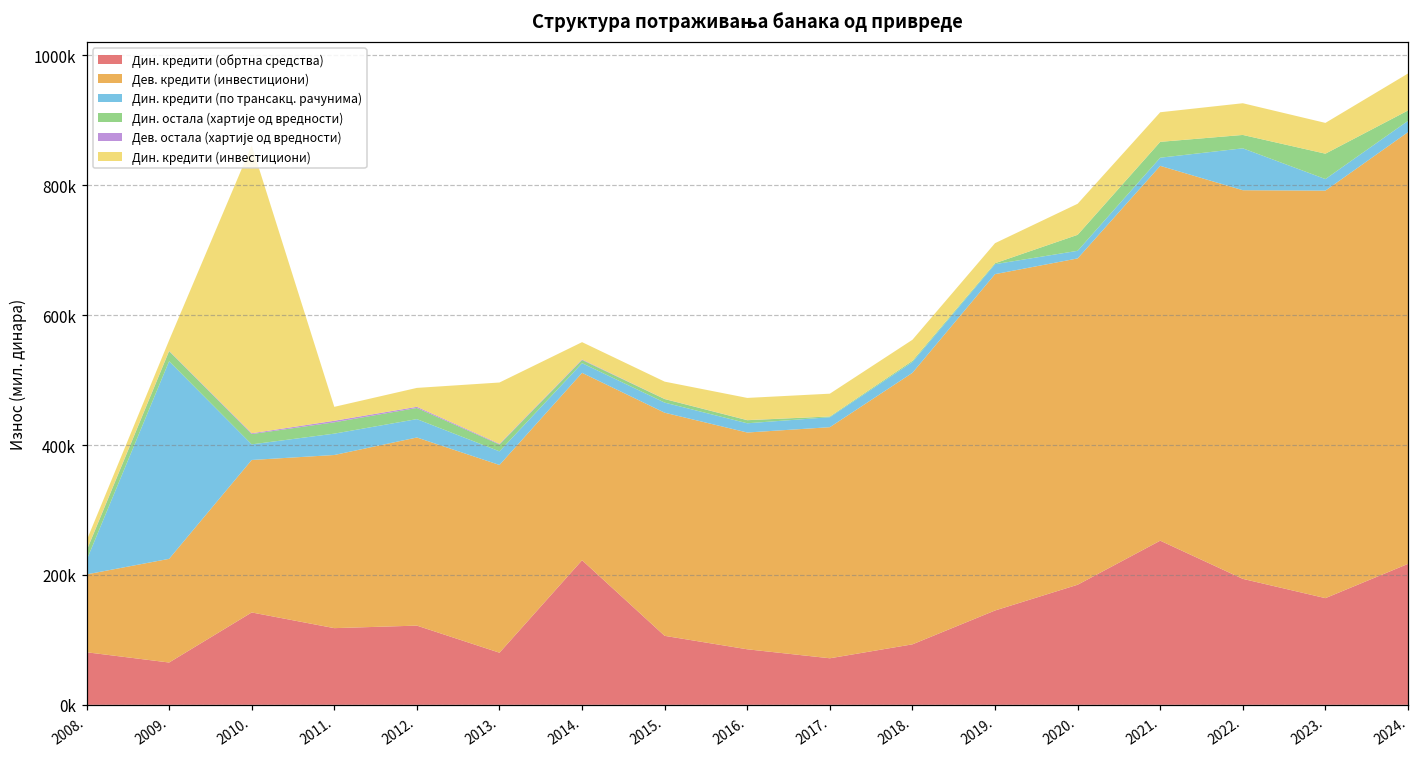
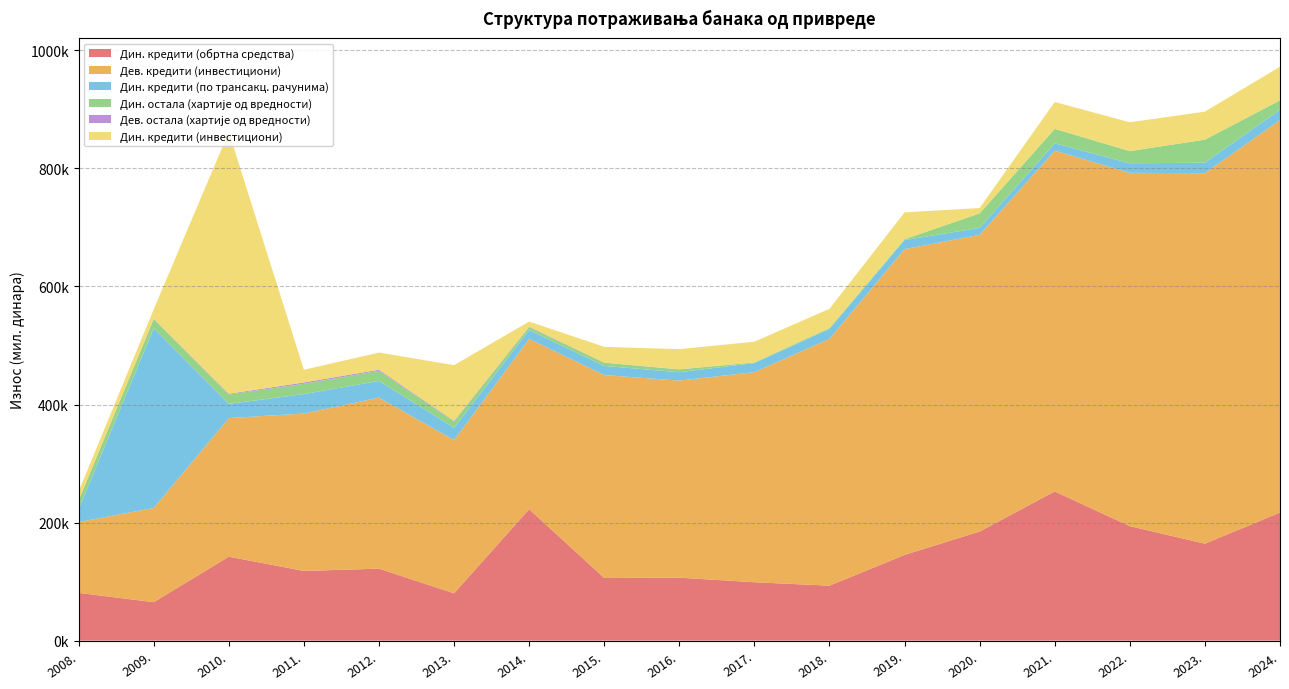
  {
    "Дин. кредити (обртна средства)": {
      "2008.": 80000,
      "2009.": 70000,
      "2010.": 140000,
      "2011.": 120000,
      "2012.": 120000,
      "2013.": 80000,
      "2014.": 220000,
      "2015.": 110000,
-     "2016.": 90000,
-     "2017.": 70000,
+     "2016.": 110000,
+     "2017.": 100000,
      "2018.": 90000,
      "2019.": 150000,
      "2020.": 180000,
      "2021.": 250000,
      "2022.": 190000,
      "2023.": 160000,
      "2024.": 220000
    },
    "Дев. кредити (инвестициони)": {
      "2008.": 120000,
      "2009.": 160000,
      "2010.": 230000,
      "2011.": 270000,
      "2012.": 290000,
-     "2013.": 290000,
+     "2013.": 260000,
      "2014.": 290000,
      "2015.": 340000,
      "2016.": 330000,
      "2017.": 360000,
      "2018.": 420000,
      "2019.": 520000,
      "2020.": 500000,
      "2021.": 580000,
      "2022.": 600000,
      "2023.": 630000,
      "2024.": 660000
    },
    "Дин. кредити (по трансакц. рачунима)": {
      "2008.": 20000,
      "2009.": 300000,
      "2010.": 20000,
      "2011.": 30000,
      "2012.": 30000,
      "2013.": 20000,
      "2014.": 10000,
      "2015.": 20000,
      "2016.": 10000,
      "2020.": 10000,
      "2021.": 10000,
-     "2022.": 60000,
+     "2022.": 20000,
      "2023.": 20000,
      "2024.": 20000
    },
    "Дин. кредити (инвестициони)": {
      "2008.": 20000,
      "2009.": 20000,
      "2011.": 20000,
      "2012.": 30000,
      "2013.": 90000,
-     "2014.": 30000,
+     "2014.": 10000,
      "2015.": 30000,
      "2016.": 30000,
      "2017.": 40000,
      "2018.": 30000,
-     "2019.": 30000,
-     "2020.": 50000,
+     "2019.": 50000,
+     "2020.": 10000,
      "2021.": 50000,
      "2022.": 50000,
      "2023.": 50000,
      "2024.": 60000
    }
  }
